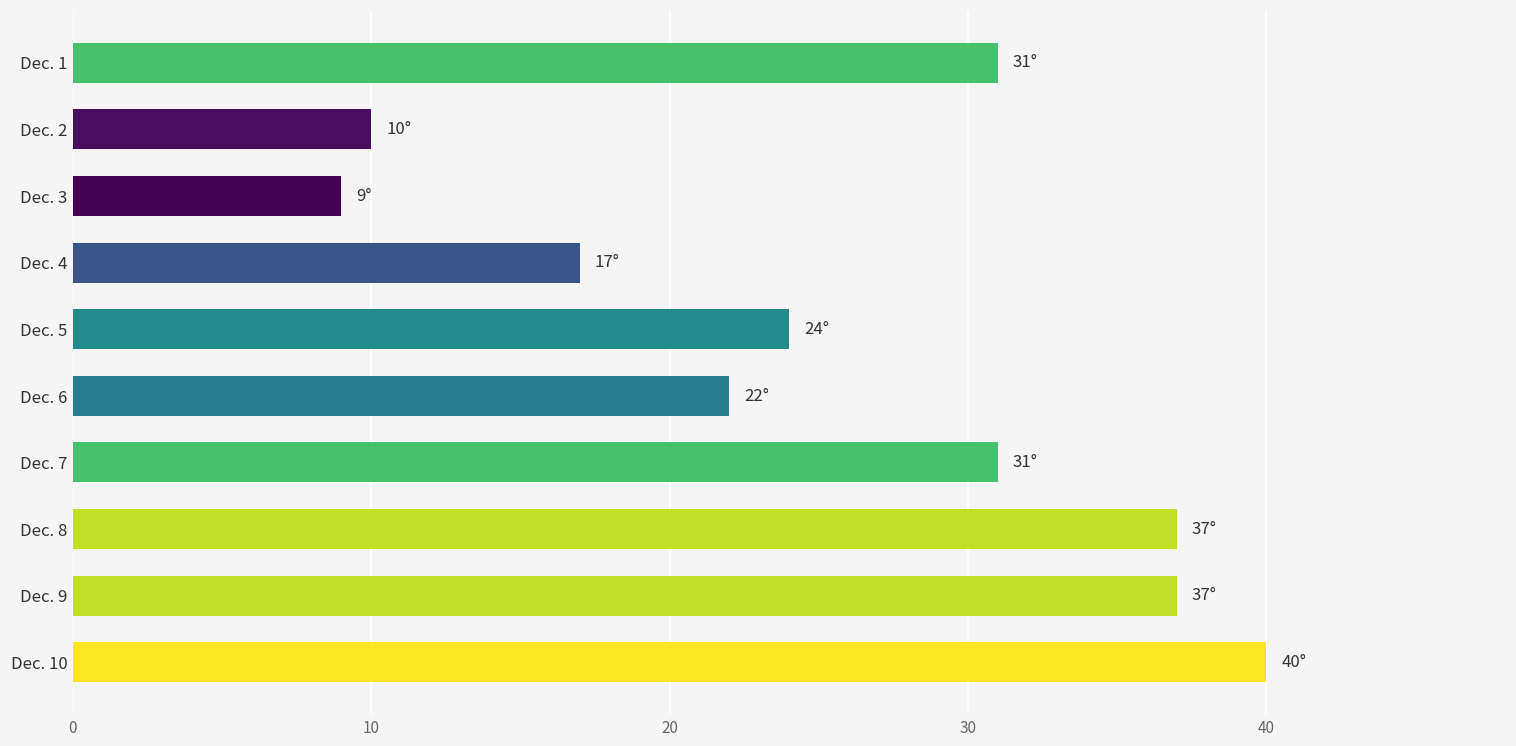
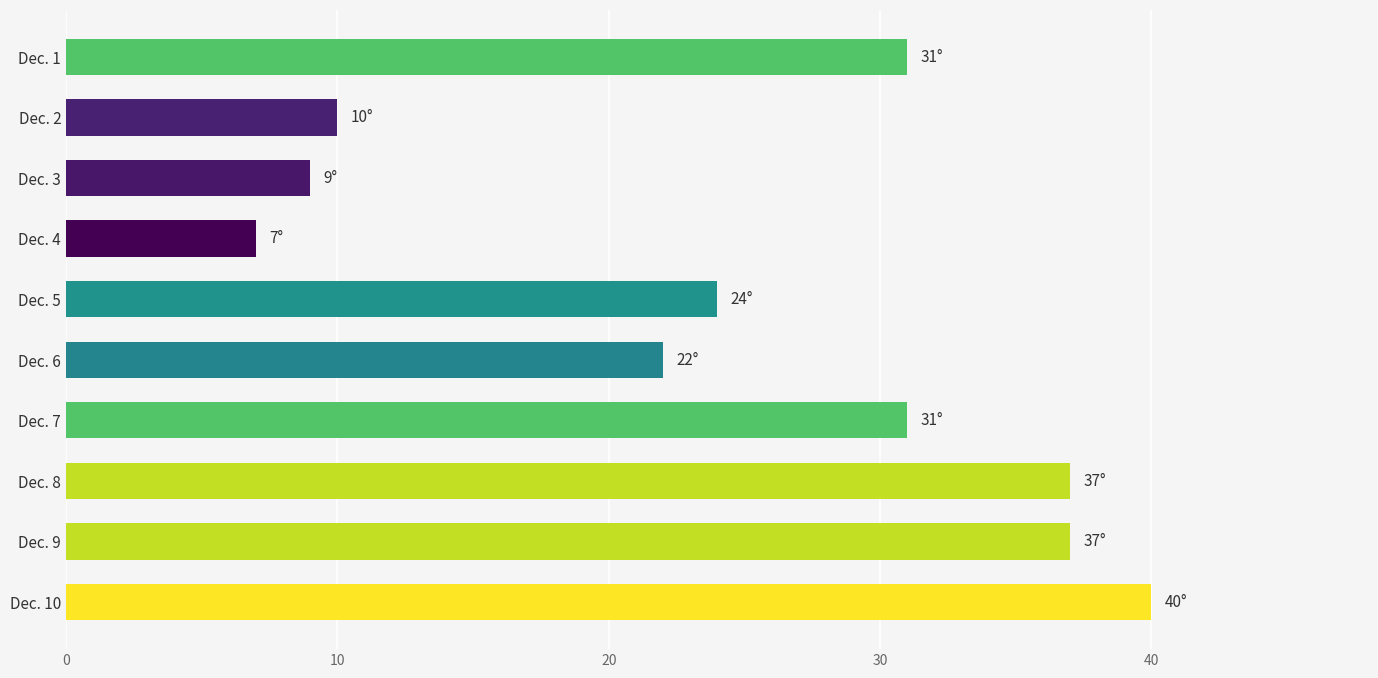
  {
    "Dec. 1": "31°",
    "Dec. 2": "10°",
    "Dec. 3": "9°",
-   "Dec. 4": "17°",
+   "Dec. 4": "7°",
    "Dec. 5": "24°",
    "Dec. 6": "22°",
    "Dec. 7": "31°",
    "Dec. 8": "37°",
    "Dec. 9": "37°",
    "Dec. 10": "40°"
  }
